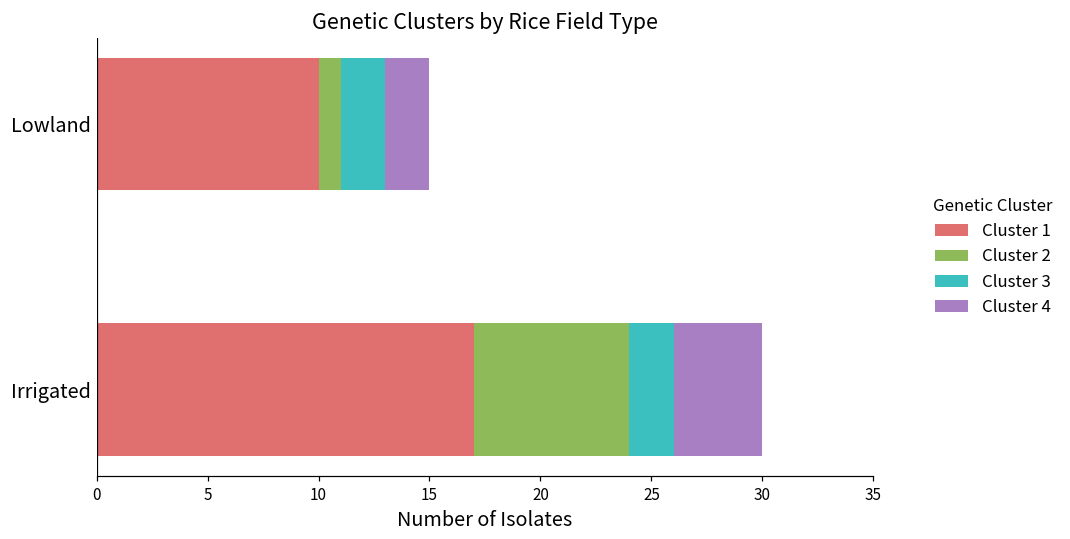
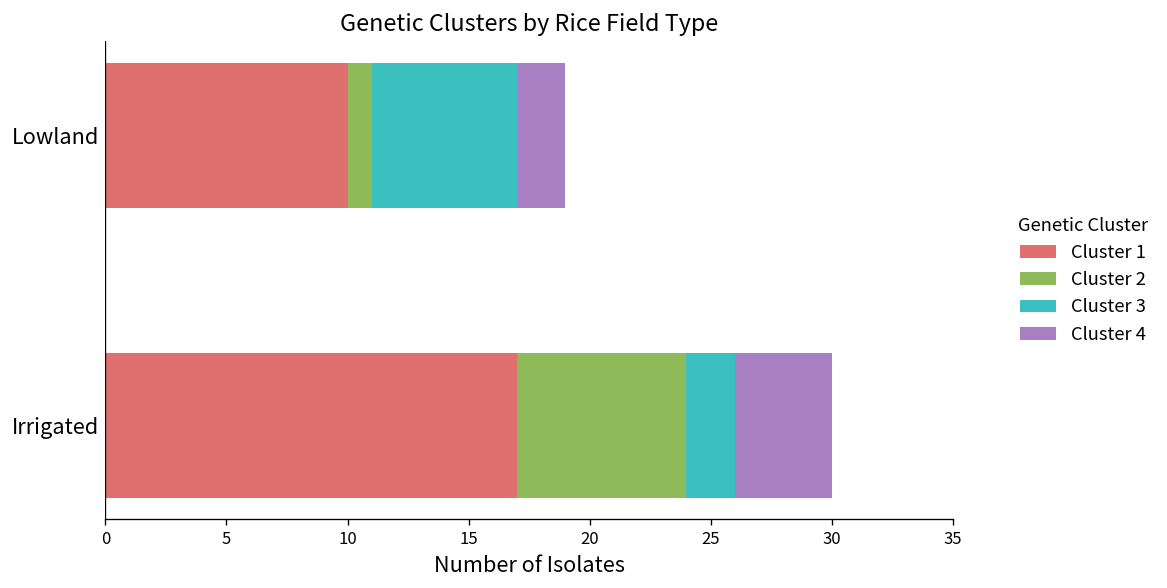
  {
    "Cluster 1": {
      "Lowland": 10,
      "Irrigated": 17
    },
    "Cluster 2": {
      "Lowland": 1,
      "Irrigated": 7
    },
    "Cluster 3": {
-     "Lowland": 2,
+     "Lowland": 6,
      "Irrigated": 2
    },
    "Cluster 4": {
      "Lowland": 2,
      "Irrigated": 4
    }
  }
